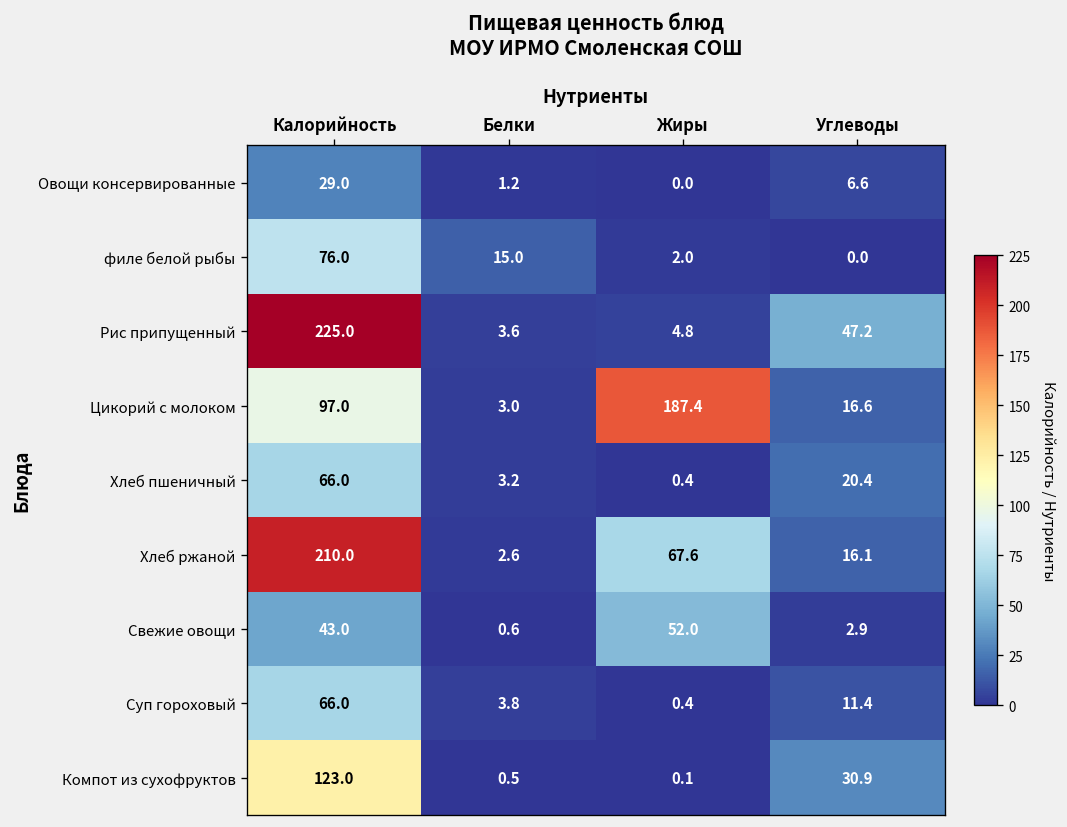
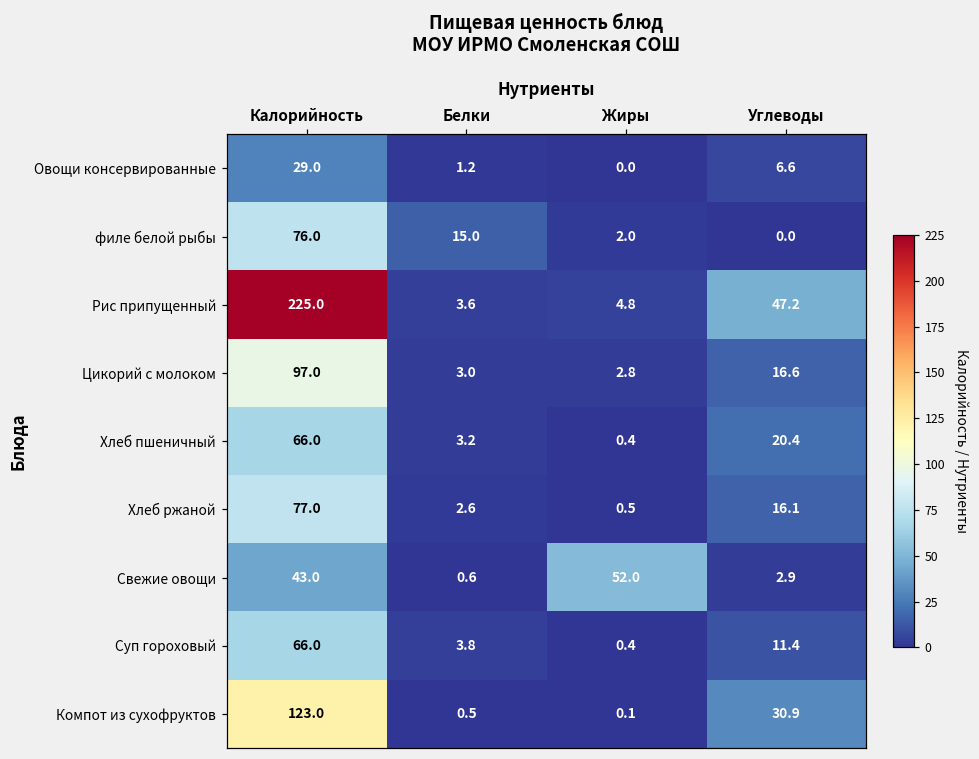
  {
    "Овощи консервированные": {
      "Калорийность": 29.0,
      "Белки": 1.2,
      "Жиры": 0.0,
      "Углеводы": 6.6
    },
    "филе белой рыбы": {
      "Калорийность": 76.0,
      "Белки": 15.0,
      "Жиры": 2.0,
      "Углеводы": 0.0
    },
    "Рис припущенный": {
      "Калорийность": 225.0,
      "Белки": 3.6,
      "Жиры": 4.8,
      "Углеводы": 47.2
    },
    "Цикорий с молоком": {
      "Калорийность": 97.0,
      "Белки": 3.0,
-     "Жиры": 187.4,
+     "Жиры": 2.8,
      "Углеводы": 16.6
    },
    "Хлеб пшеничный": {
      "Калорийность": 66.0,
      "Белки": 3.2,
      "Жиры": 0.4,
      "Углеводы": 20.4
    },
    "Хлеб ржаной": {
-     "Калорийность": 210.0,
+     "Калорийность": 77.0,
      "Белки": 2.6,
-     "Жиры": 67.6,
+     "Жиры": 0.5,
      "Углеводы": 16.1
    },
    "Свежие овощи": {
      "Калорийность": 43.0,
      "Белки": 0.6,
      "Жиры": 52.0,
      "Углеводы": 2.9
    },
    "Суп гороховый": {
      "Калорийность": 66.0,
      "Белки": 3.8,
      "Жиры": 0.4,
      "Углеводы": 11.4
    },
    "Компот из сухофруктов": {
      "Калорийность": 123.0,
      "Белки": 0.5,
      "Жиры": 0.1,
      "Углеводы": 30.9
    }
  }
